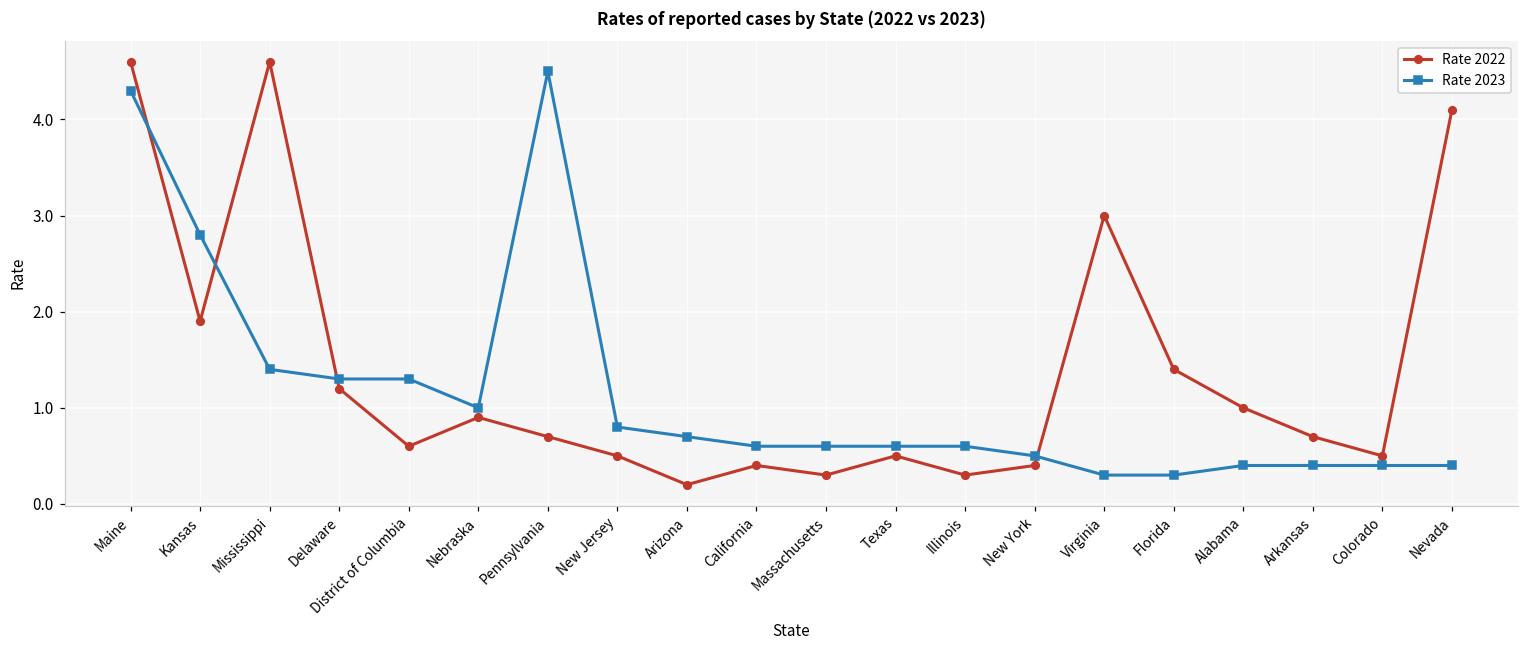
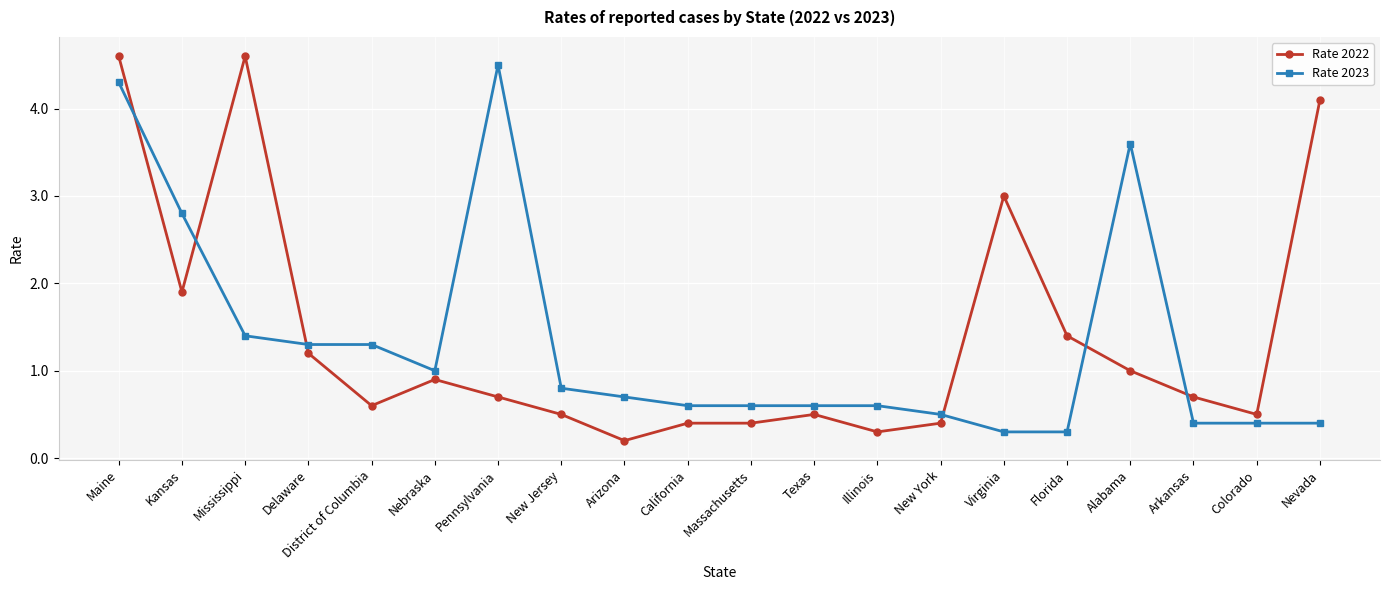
  {
    "Rate 2022": {
      "Maine": 4.6,
      "Kansas": 1.9,
      "Mississippi": 4.6,
      "Delaware": 1.2,
      "District of Columbia": 0.6,
      "Nebraska": 0.9,
      "Pennsylvania": 0.7,
      "New Jersey": 0.5,
      "Arizona": 0.2,
      "California": 0.4,
-     "Massachusetts": 0.3,
+     "Massachusetts": 0.4,
      "Texas": 0.5,
      "Illinois": 0.3,
      "New York": 0.4,
      "Virginia": 3.0,
      "Florida": 1.4,
      "Alabama": 1.0,
      "Arkansas": 0.7,
      "Colorado": 0.5,
      "Nevada": 4.1
    },
    "Rate 2023": {
      "Maine": 4.3,
      "Kansas": 2.8,
      "Mississippi": 1.4,
      "Delaware": 1.3,
      "District of Columbia": 1.3,
      "Nebraska": 1.0,
      "Pennsylvania": 4.5,
      "New Jersey": 0.8,
      "Arizona": 0.7,
      "California": 0.6,
      "Massachusetts": 0.6,
      "Texas": 0.6,
      "Illinois": 0.6,
      "New York": 0.5,
      "Virginia": 0.3,
      "Florida": 0.3,
-     "Alabama": 0.4,
+     "Alabama": 3.6,
      "Arkansas": 0.4,
      "Colorado": 0.4,
      "Nevada": 0.4
    }
  }
